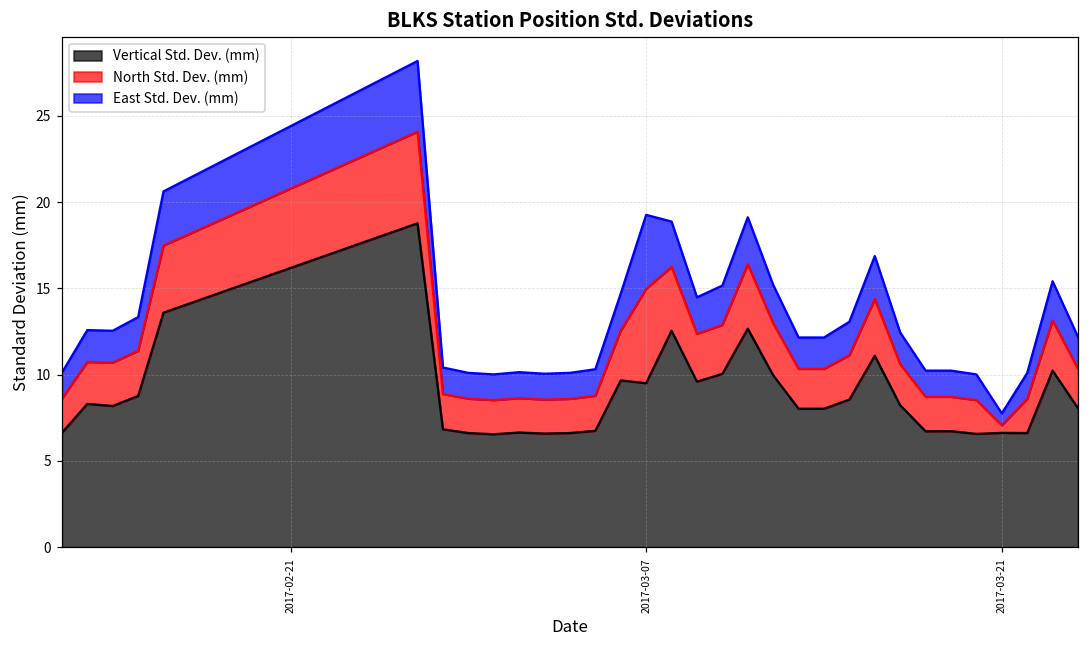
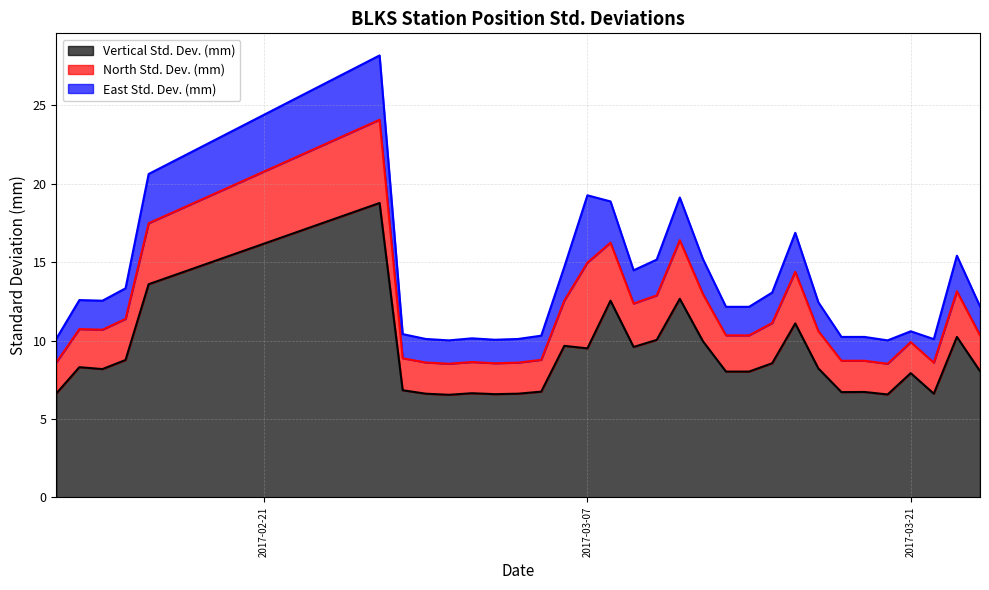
  {
    "Vertical Std. Dev. (mm)": {
      "2017-03-07": 9.5,
-     "2017-03-21": 6.6
+     "2017-03-21": 7.9
    },
    "North Std. Dev. (mm)": {
      "2017-03-07": 5.5,
-     "2017-03-21": 0.4
+     "2017-03-21": 2.0
    },
    "East Std. Dev. (mm)": {
      "2017-03-07": 4.3,
      "2017-03-21": 0.7
    }
  }
